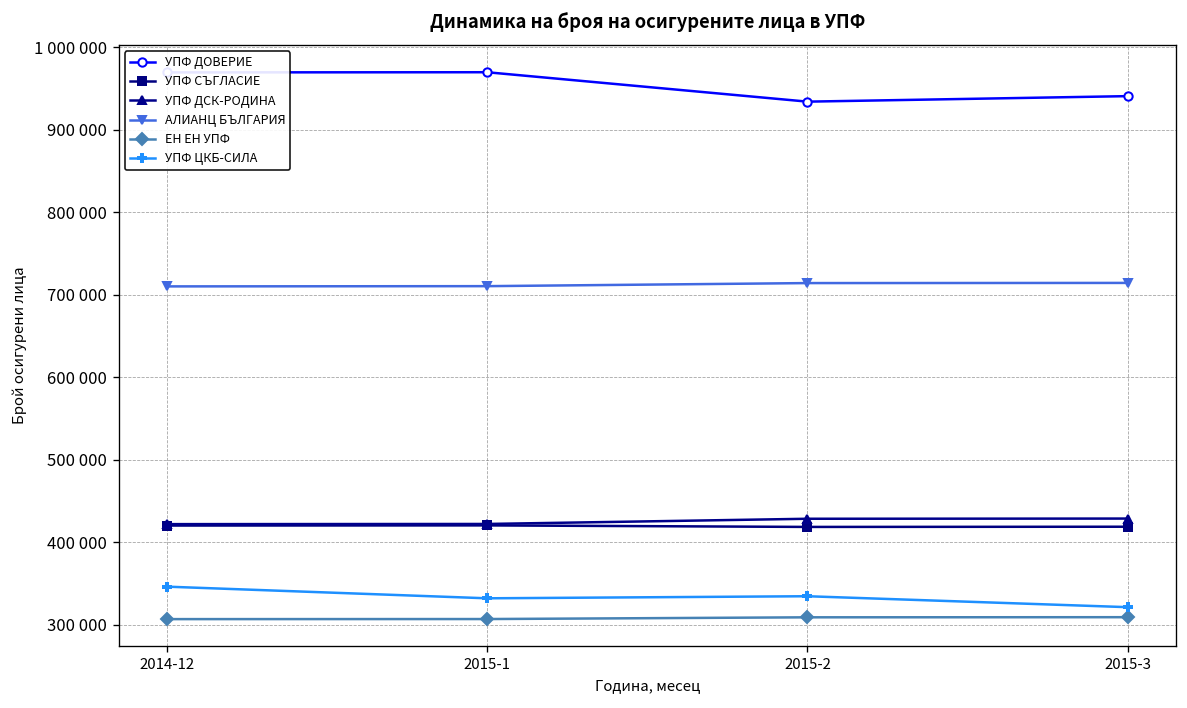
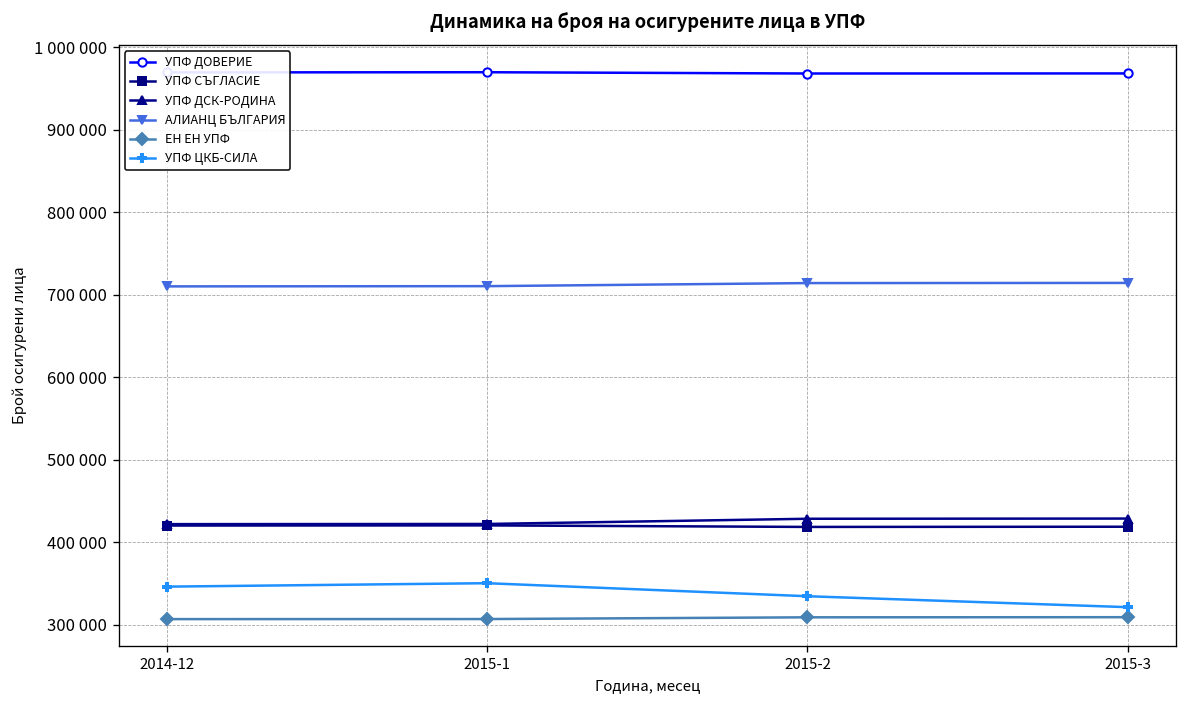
  {
    "УПФ ДОВЕРИЕ": {
      "2015-1": 970000,
-     "2015-2": 930000,
-     "2015-3": 940000
+     "2015-2": 970000,
+     "2015-3": 970000
    },
    "УПФ ЦКБ-СИЛА": {
      "2014-12": 350000,
-     "2015-1": 330000,
+     "2015-1": 350000,
      "2015-2": 330000,
      "2015-3": 320000
    }
  }
